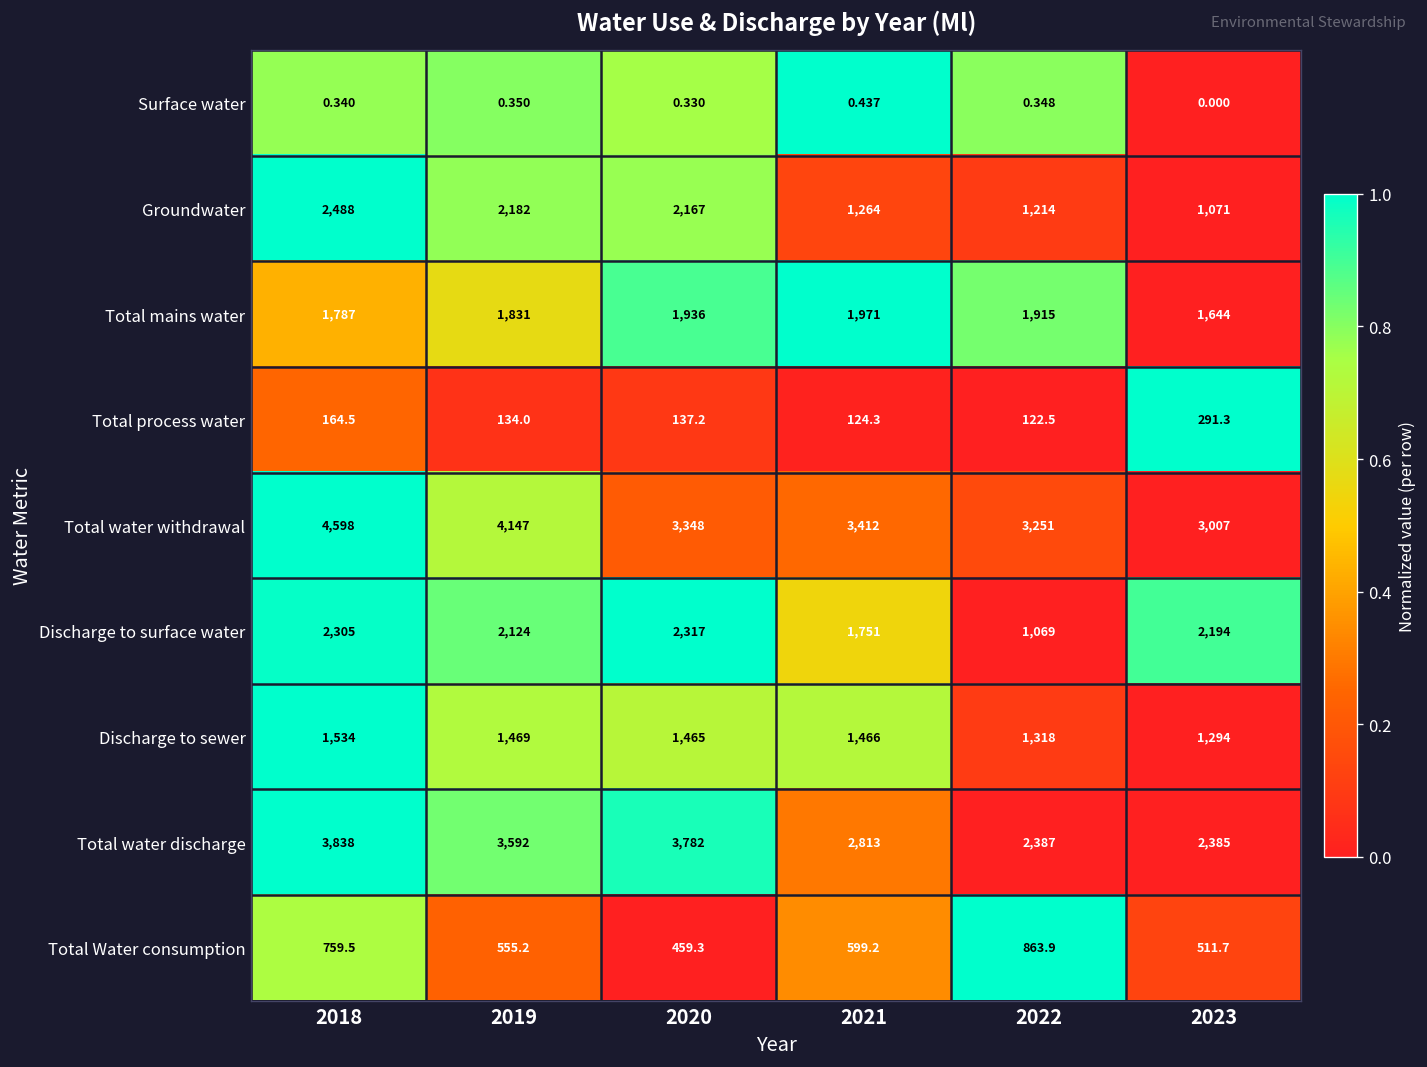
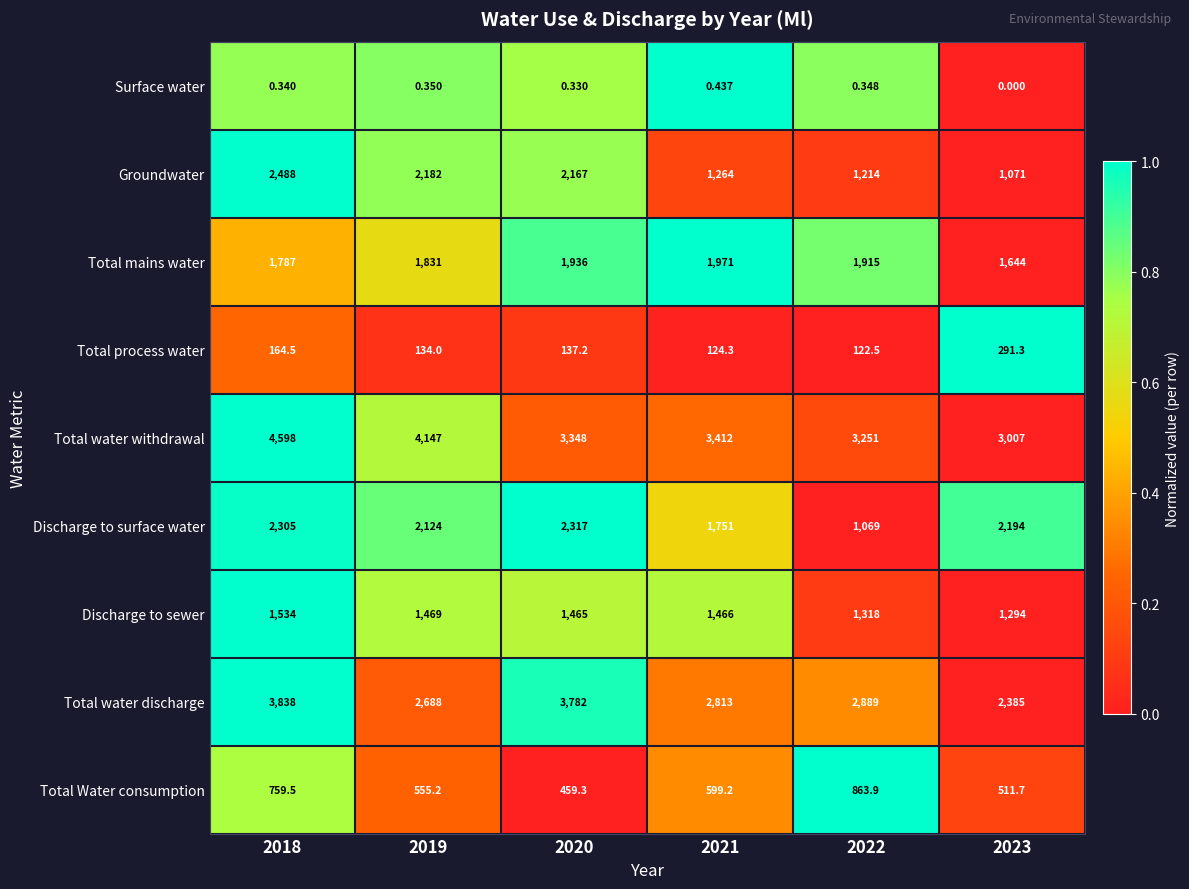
  {
    "Surface water": {
      "2018": "0.340",
      "2019": "0.350",
      "2020": "0.330",
      "2021": "0.437",
      "2022": "0.348",
      "2023": "0.000"
    },
    "Groundwater": {
      "2018": "2,488",
      "2019": "2,182",
      "2020": "2,167",
      "2021": "1,264",
      "2022": "1,214",
      "2023": "1,071"
    },
    "Total mains water": {
      "2018": "1,787",
      "2019": "1,831",
      "2020": "1,936",
      "2021": "1,971",
      "2022": "1,915",
      "2023": "1,644"
    },
    "Total process water": {
      "2018": "164.5",
      "2019": "134.0",
      "2020": "137.2",
      "2021": "124.3",
      "2022": "122.5",
      "2023": "291.3"
    },
    "Total water withdrawal": {
      "2018": "4,598",
      "2019": "4,147",
      "2020": "3,348",
      "2021": "3,412",
      "2022": "3,251",
      "2023": "3,007"
    },
    "Discharge to surface water": {
      "2018": "2,305",
      "2019": "2,124",
      "2020": "2,317",
      "2021": "1,751",
      "2022": "1,069",
      "2023": "2,194"
    },
    "Discharge to sewer": {
      "2018": "1,534",
      "2019": "1,469",
      "2020": "1,465",
      "2021": "1,466",
      "2022": "1,318",
      "2023": "1,294"
    },
    "Total water discharge": {
      "2018": "3,838",
-     "2019": "3,592",
+     "2019": "2,688",
      "2020": "3,782",
      "2021": "2,813",
-     "2022": "2,387",
+     "2022": "2,889",
      "2023": "2,385"
    },
    "Total Water consumption": {
      "2018": "759.5",
      "2019": "555.2",
      "2020": "459.3",
      "2021": "599.2",
      "2022": "863.9",
      "2023": "511.7"
    }
  }
